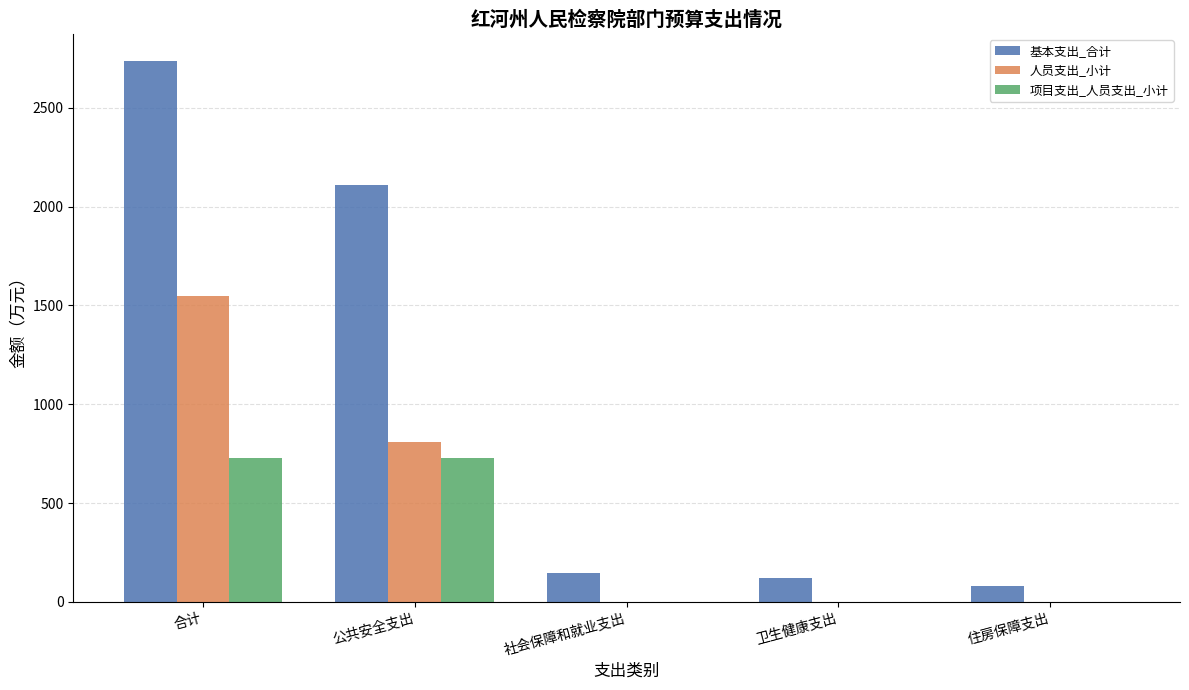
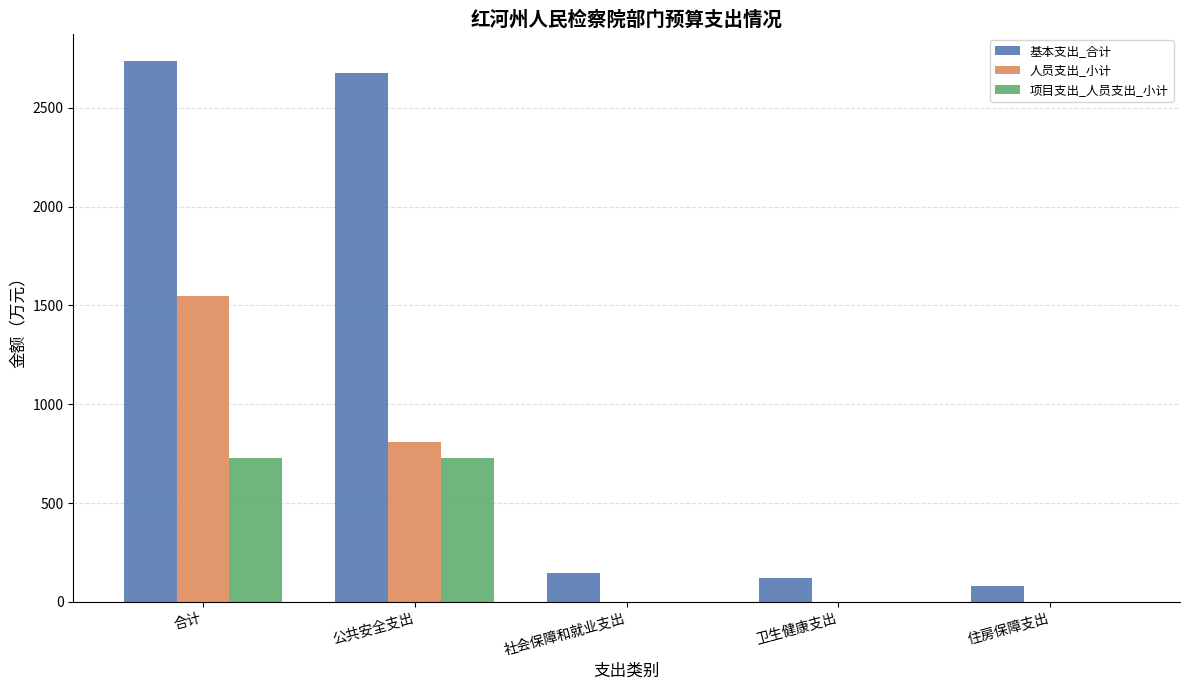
  {
    "基本支出_合计": {
      "合计": 2740,
-     "公共安全支出": 2110,
+     "公共安全支出": 2680,
      "社会保障和就业支出": 150,
      "卫生健康支出": 120,
      "住房保障支出": 80
    },
    "人员支出_小计": {
      "合计": 1550,
      "公共安全支出": 810,
      "社会保障和就业支出": 0,
      "卫生健康支出": 0,
      "住房保障支出": 0
    },
    "项目支出_人员支出_小计": {
      "合计": 730,
      "公共安全支出": 730,
      "社会保障和就业支出": 0,
      "卫生健康支出": 0,
      "住房保障支出": 0
    }
  }
